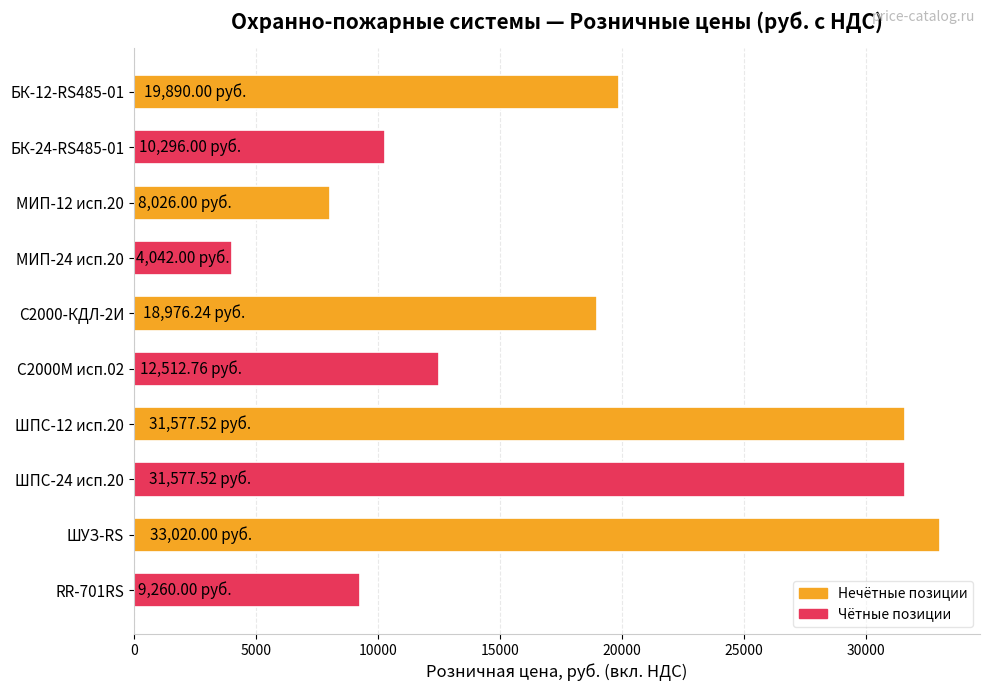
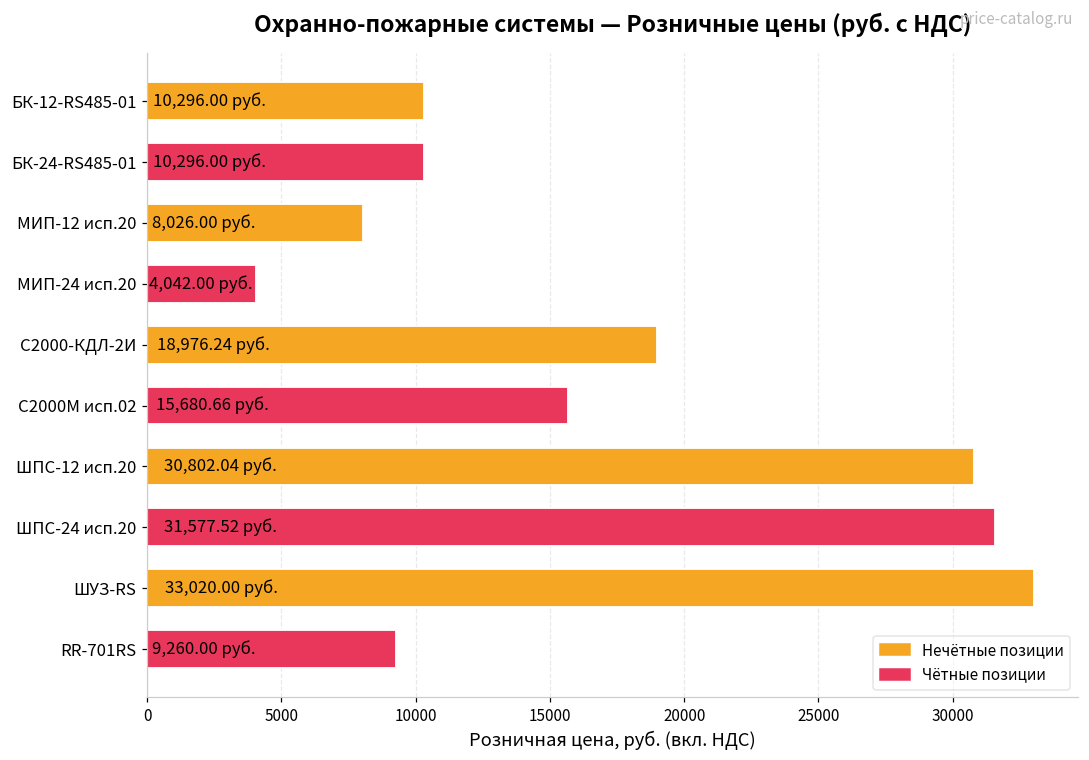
  {
-   "БК-12-RS485-01": "19,890.00",
+   "БК-12-RS485-01": "10,296.00",
    "БК-24-RS485-01": "10,296.00",
    "МИП-12 исп.20": "8,026.00",
    "МИП-24 исп.20": "4,042.00",
    "С2000-КДЛ-2И": "18,976.24",
-   "С2000М исп.02": "12,512.76",
-   "ШПС-12 исп.20": "31,577.52",
+   "С2000М исп.02": "15,680.66",
+   "ШПС-12 исп.20": "30,802.04",
    "ШПС-24 исп.20": "31,577.52",
    "ШУЗ-RS": "33,020.00",
    "RR-701RS": "9,260.00"
  }
